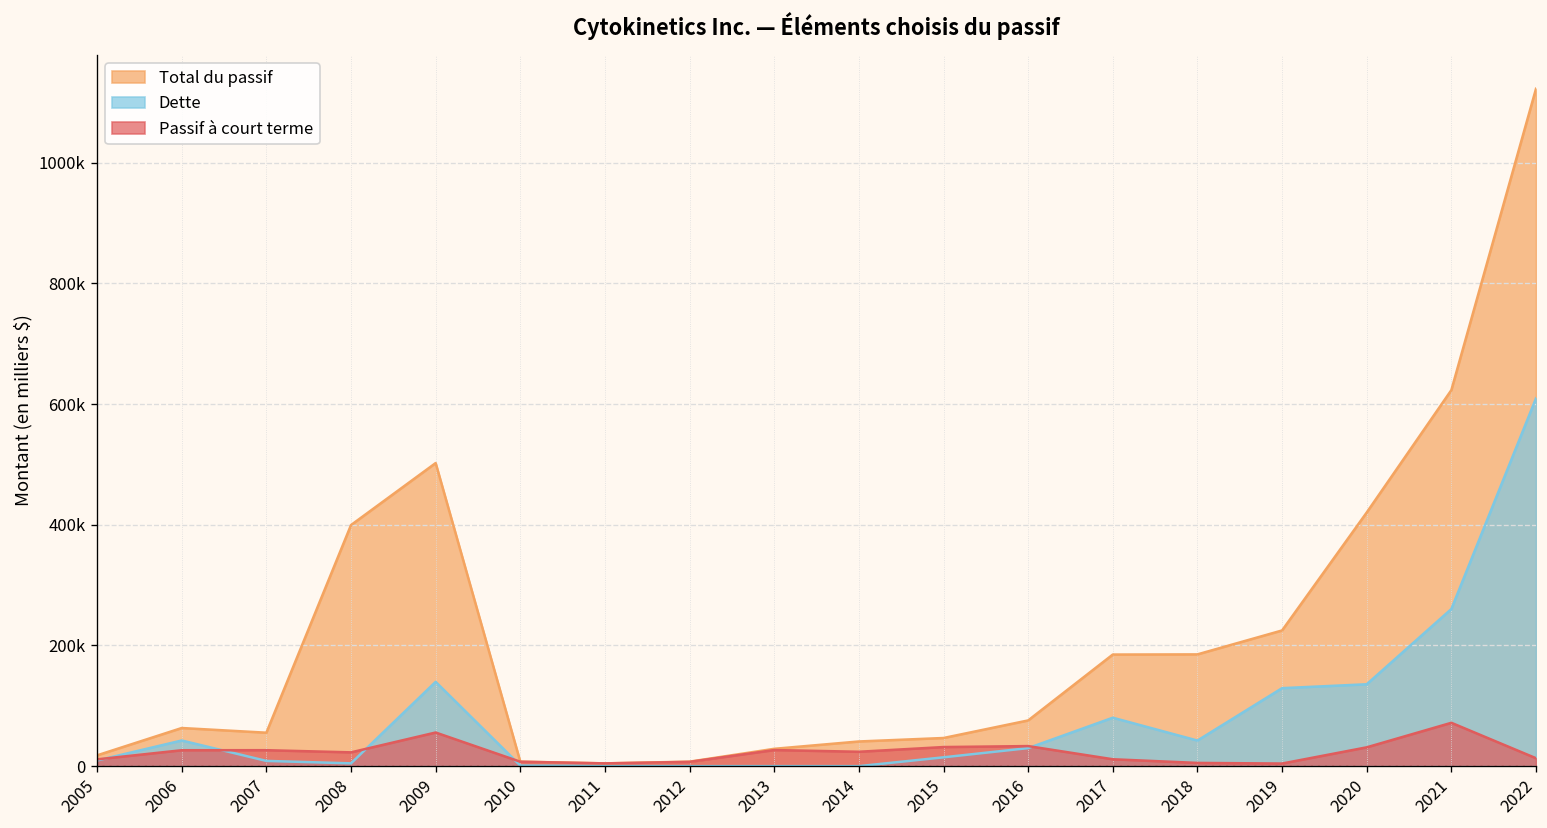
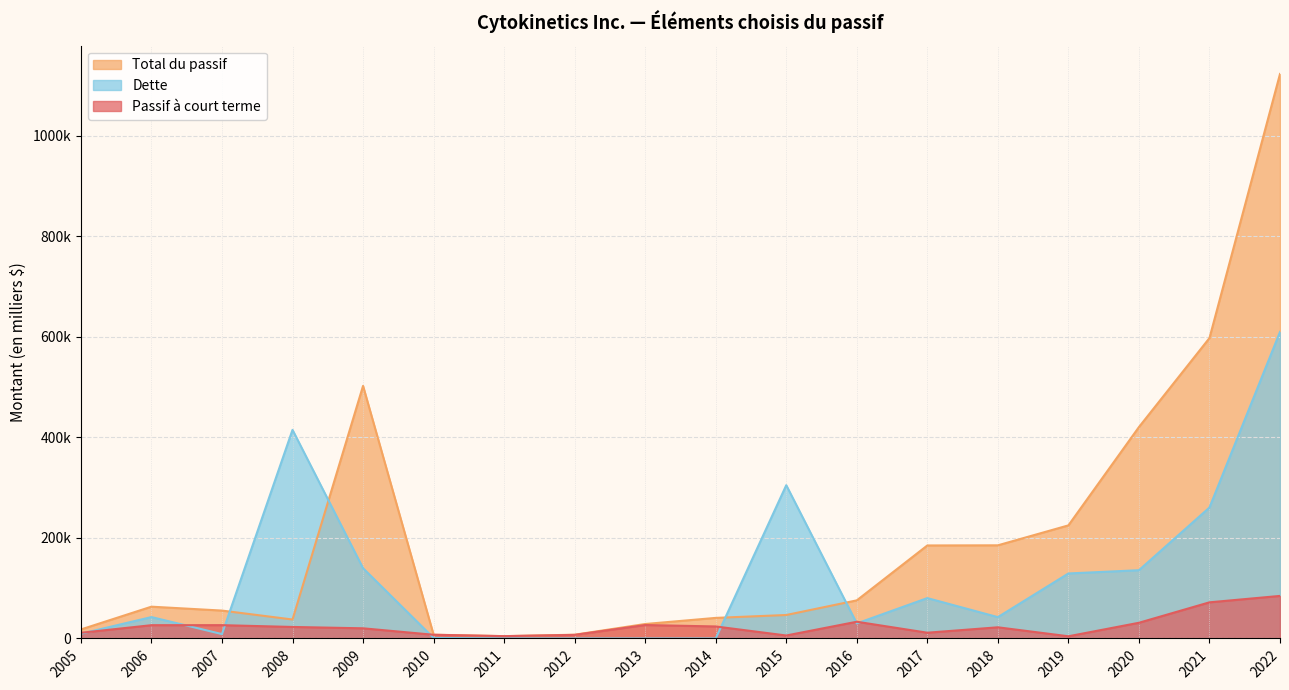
  {
    "Total du passif": {
      "2005": 20000,
      "2006": 60000,
      "2007": 60000,
-     "2008": 400000,
+     "2008": 40000,
      "2009": 500000,
      "2014": 40000,
      "2015": 50000,
      "2016": 80000,
      "2017": 180000,
      "2018": 190000,
      "2019": 220000,
      "2020": 420000,
-     "2021": 620000,
+     "2021": 600000,
      "2022": 1120000
    },
    "Dette": {
      "2006": 40000,
      "2007": 10000,
-     "2008": 0,
+     "2008": 410000,
      "2009": 140000,
      "2010": 0,
      "2012": 0,
      "2013": 0,
      "2014": 0,
-     "2015": 10000,
+     "2015": 300000,
      "2017": 80000,
      "2018": 40000,
      "2019": 130000,
      "2020": 140000,
      "2021": 260000,
      "2022": 610000
    },
    "Passif à court terme": {
      "2006": 30000,
      "2007": 30000,
      "2008": 20000,
-     "2009": 60000,
+     "2009": 20000,
      "2014": 20000,
-     "2015": 30000,
+     "2015": 10000,
      "2017": 10000,
-     "2018": 10000,
+     "2018": 20000,
      "2019": 0,
      "2020": 30000,
      "2021": 70000,
-     "2022": 10000
+     "2022": 80000
    }
  }
